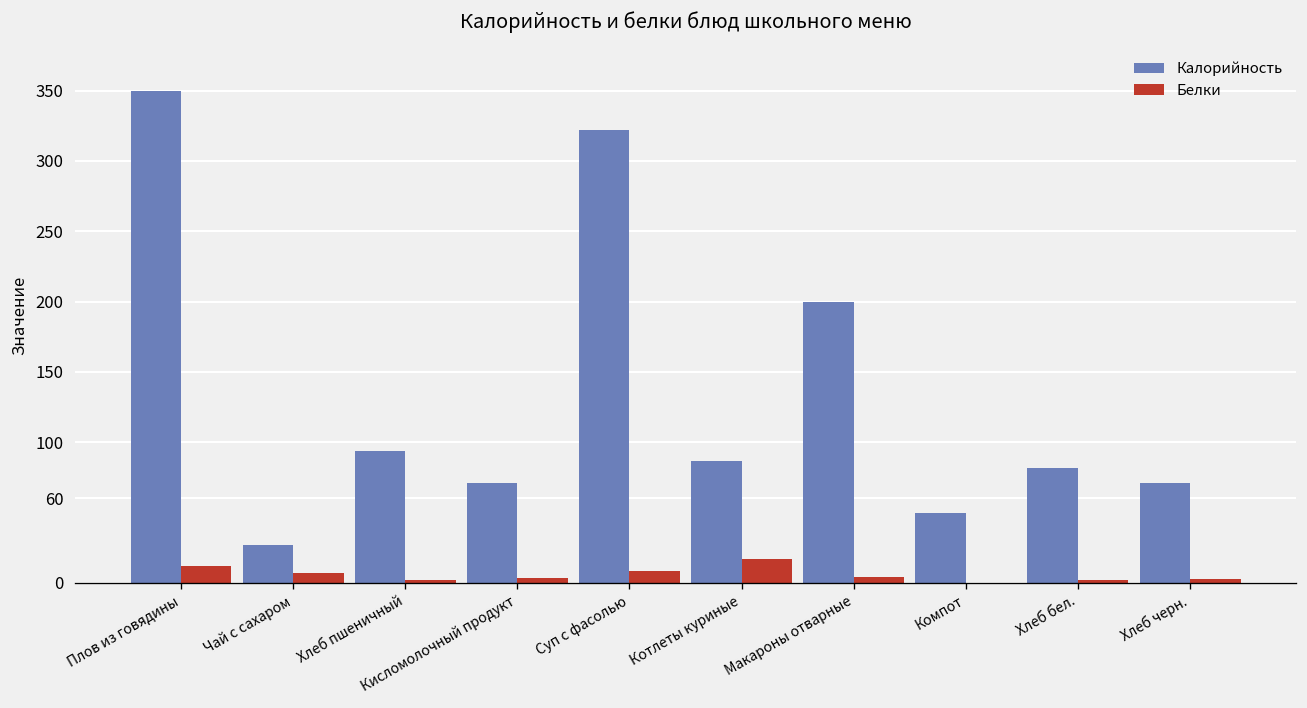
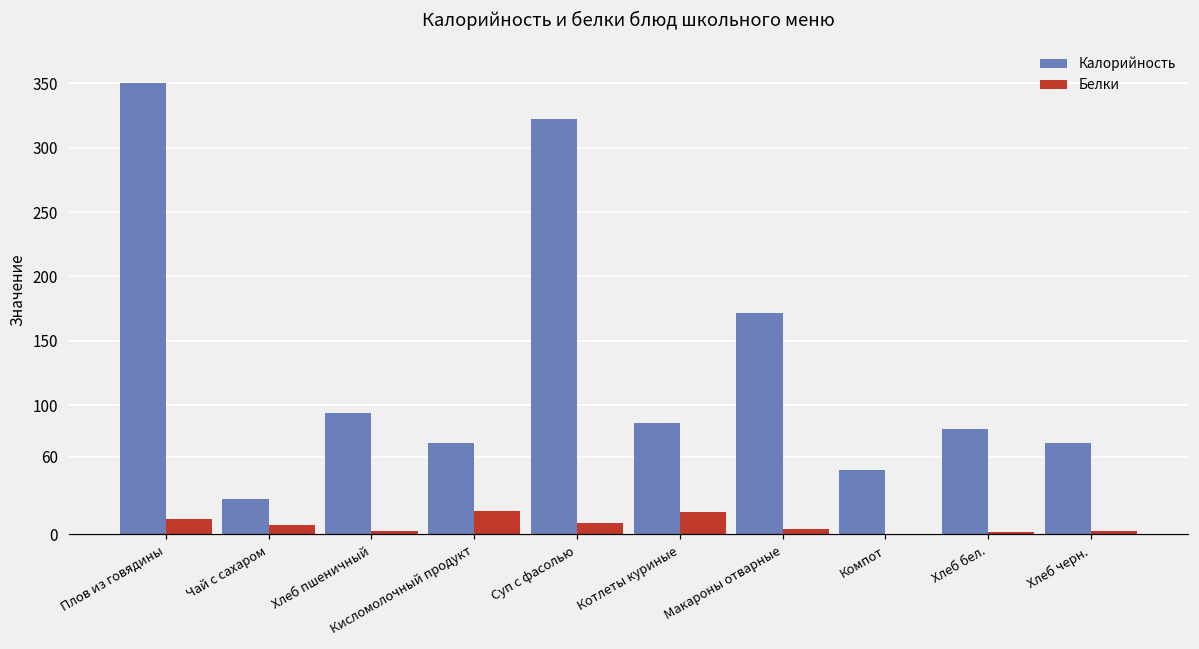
  {
    "Калорийность": {
      "Плов из говядины": 350,
      "Чай с сахаром": 27,
      "Хлеб пшеничный": 94,
      "Кисломолочный продукт": 71,
      "Суп с фасолью": 322,
      "Котлеты куриные": 86,
-     "Макароны отварные": 200,
+     "Макароны отварные": 172,
      "Компот": 50,
      "Хлеб бел.": 82,
      "Хлеб черн.": 71
    },
    "Белки": {
      "Плов из говядины": 12,
      "Чай с сахаром": 7,
      "Хлеб пшеничный": 2,
-     "Кисломолочный продукт": 3,
+     "Кисломолочный продукт": 18,
      "Суп с фасолью": 9,
      "Котлеты куриные": 17,
      "Макароны отварные": 4,
      "Хлеб черн.": 2
    }
  }
